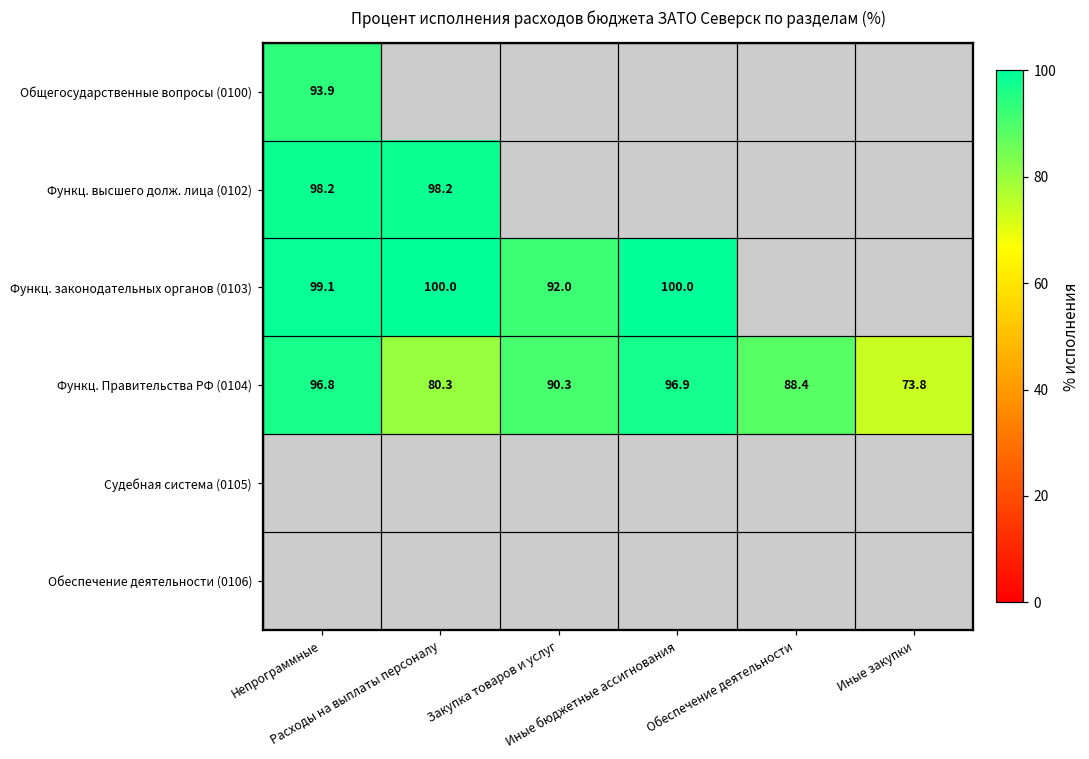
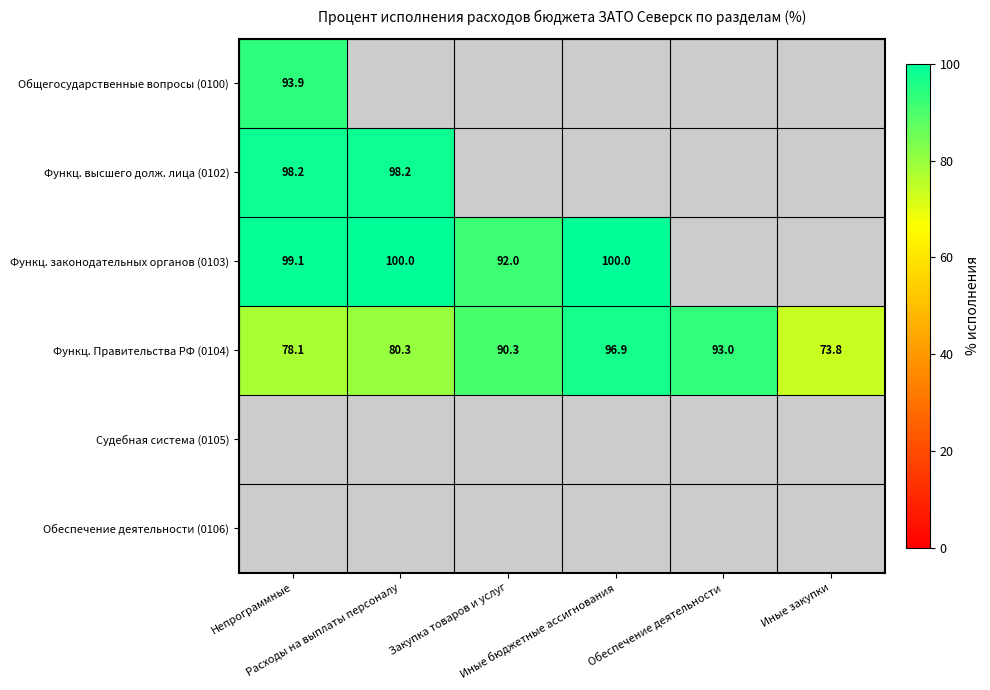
  {
    "Общегосударственные вопросы (0100)": {
      "Непрограммные": 93.9
    },
    "Функц. высшего долж. лица (0102)": {
      "Непрограммные": 98.2,
      "Расходы на выплаты персоналу": 98.2
    },
    "Функц. законодательных органов (0103)": {
      "Непрограммные": 99.1,
      "Расходы на выплаты персоналу": 100.0,
      "Закупка товаров и услуг": 92.0,
      "Иные бюджетные ассигнования": 100.0
    },
    "Функц. Правительства РФ (0104)": {
-     "Непрограммные": 96.8,
+     "Непрограммные": 78.1,
      "Расходы на выплаты персоналу": 80.3,
      "Закупка товаров и услуг": 90.3,
      "Иные бюджетные ассигнования": 96.9,
-     "Обеспечение деятельности": 88.4,
+     "Обеспечение деятельности": 93.0,
      "Иные закупки": 73.8
    }
  }
